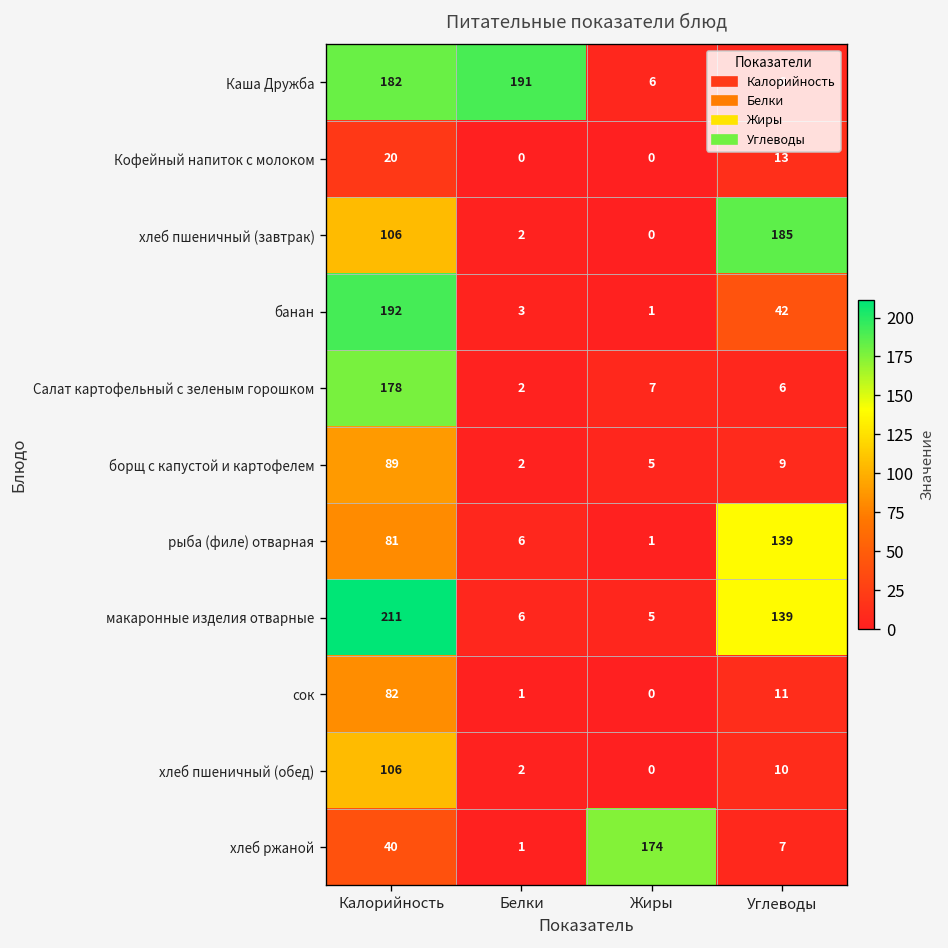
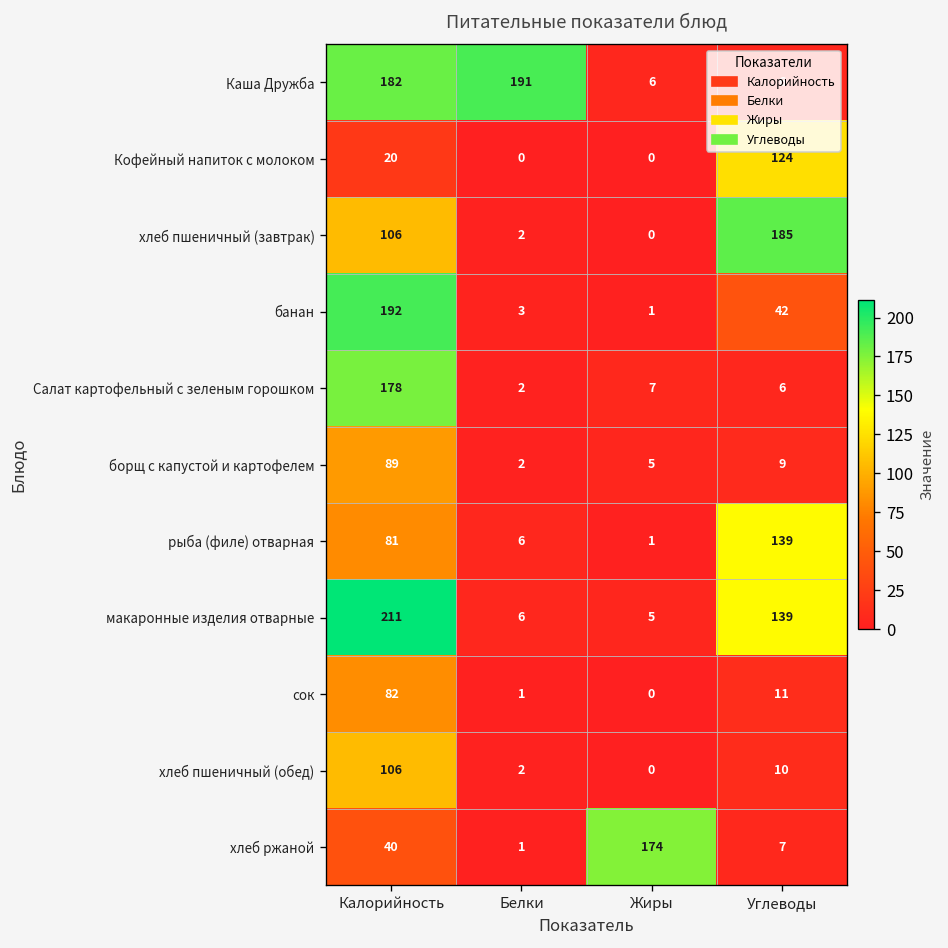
  {
    "Каша Дружба": {
      "Калорийность": 182,
      "Белки": 191,
      "Жиры": 6
    },
    "Кофейный напиток с молоком": {
      "Калорийность": 20,
      "Белки": 0,
      "Жиры": 0,
-     "Углеводы": 13
+     "Углеводы": 124
    },
    "хлеб пшеничный (завтрак)": {
      "Калорийность": 106,
      "Белки": 2,
      "Жиры": 0,
      "Углеводы": 185
    },
    "банан": {
      "Калорийность": 192,
      "Белки": 3,
      "Жиры": 1,
      "Углеводы": 42
    },
    "Салат картофельный с зеленым горошком": {
      "Калорийность": 178,
      "Белки": 2,
      "Жиры": 7,
      "Углеводы": 6
    },
    "борщ с капустой и картофелем": {
      "Калорийность": 89,
      "Белки": 2,
      "Жиры": 5,
      "Углеводы": 9
    },
    "рыба (филе) отварная": {
      "Калорийность": 81,
      "Белки": 6,
      "Жиры": 1,
      "Углеводы": 139
    },
    "макаронные изделия отварные": {
      "Калорийность": 211,
      "Белки": 6,
      "Жиры": 5,
      "Углеводы": 139
    },
    "сок": {
      "Калорийность": 82,
      "Белки": 1,
      "Жиры": 0,
      "Углеводы": 11
    },
    "хлеб пшеничный (обед)": {
      "Калорийность": 106,
      "Белки": 2,
      "Жиры": 0,
      "Углеводы": 10
    },
    "хлеб ржаной": {
      "Калорийность": 40,
      "Белки": 1,
      "Жиры": 174,
      "Углеводы": 7
    }
  }
